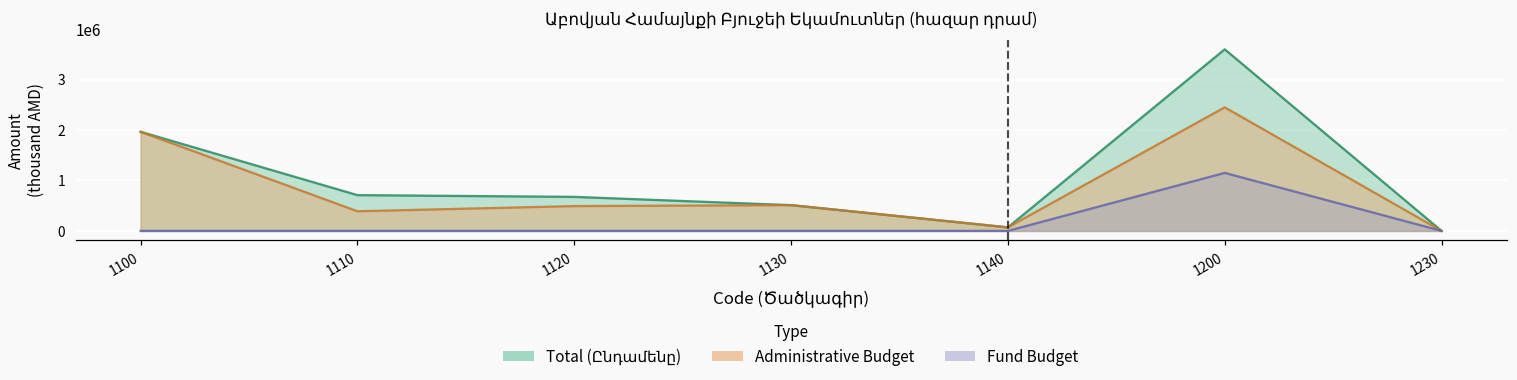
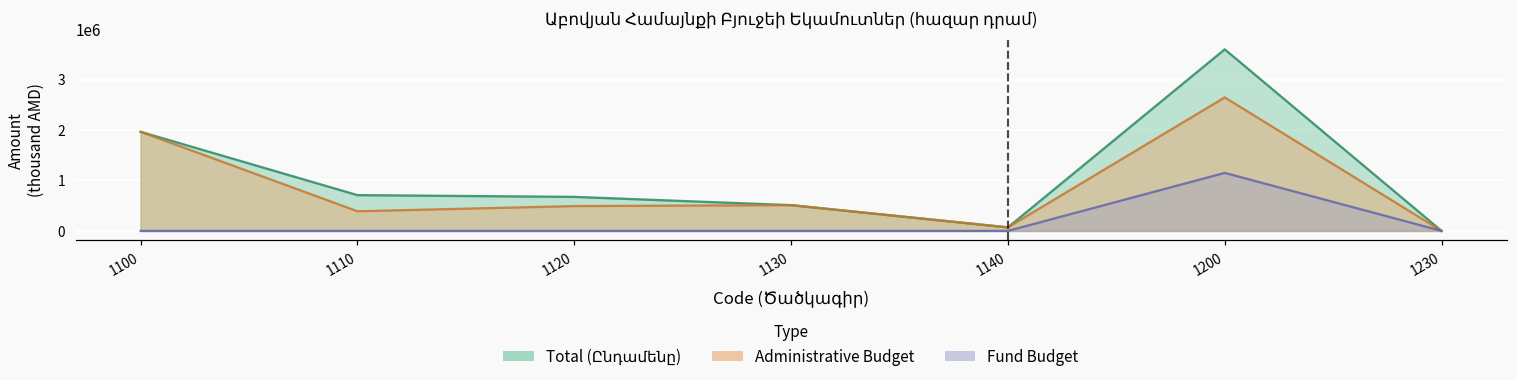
  {
    "Administrative Budget": {
      "1110": 400000,
      "1120": 500000,
-     "1200": 2400000
+     "1200": 2600000
    }
  }
